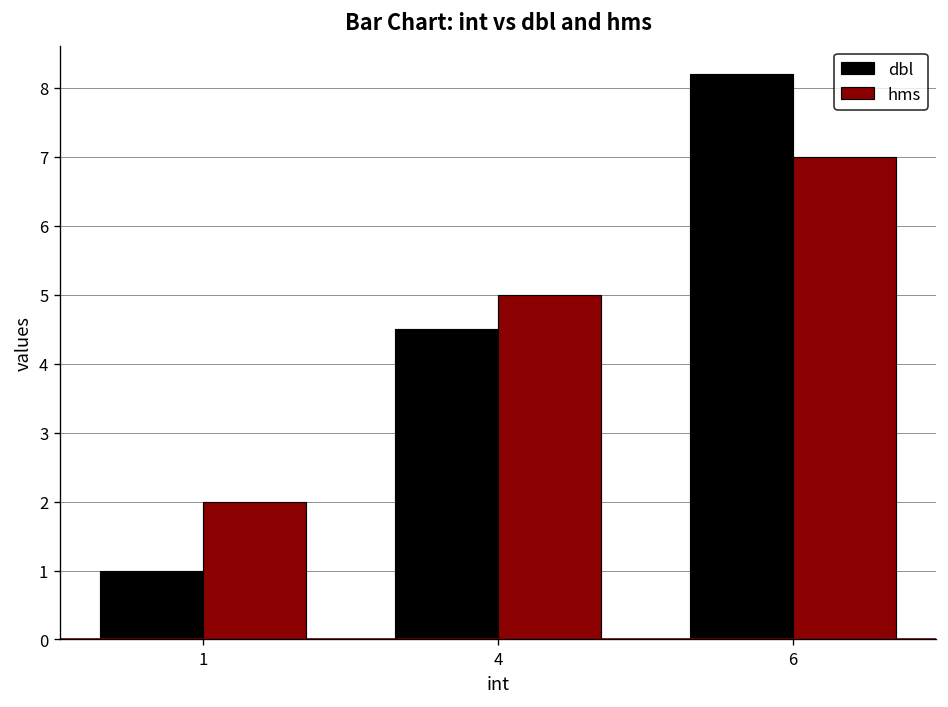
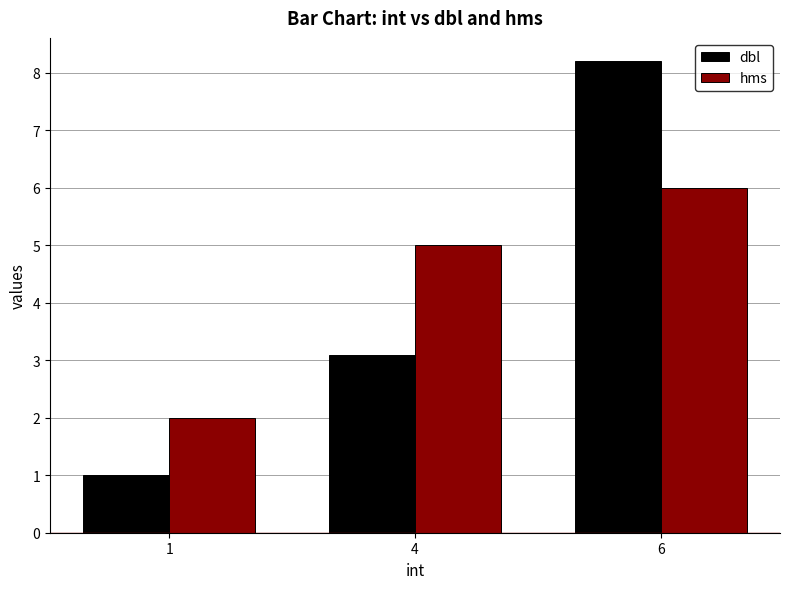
  {
    "dbl": {
      "1": 1.0,
-     "4": 4.5,
+     "4": 3.1,
      "6": 8.2
    },
    "hms": {
      "1": 2,
      "4": 5,
-     "6": 7
+     "6": 6
    }
  }
